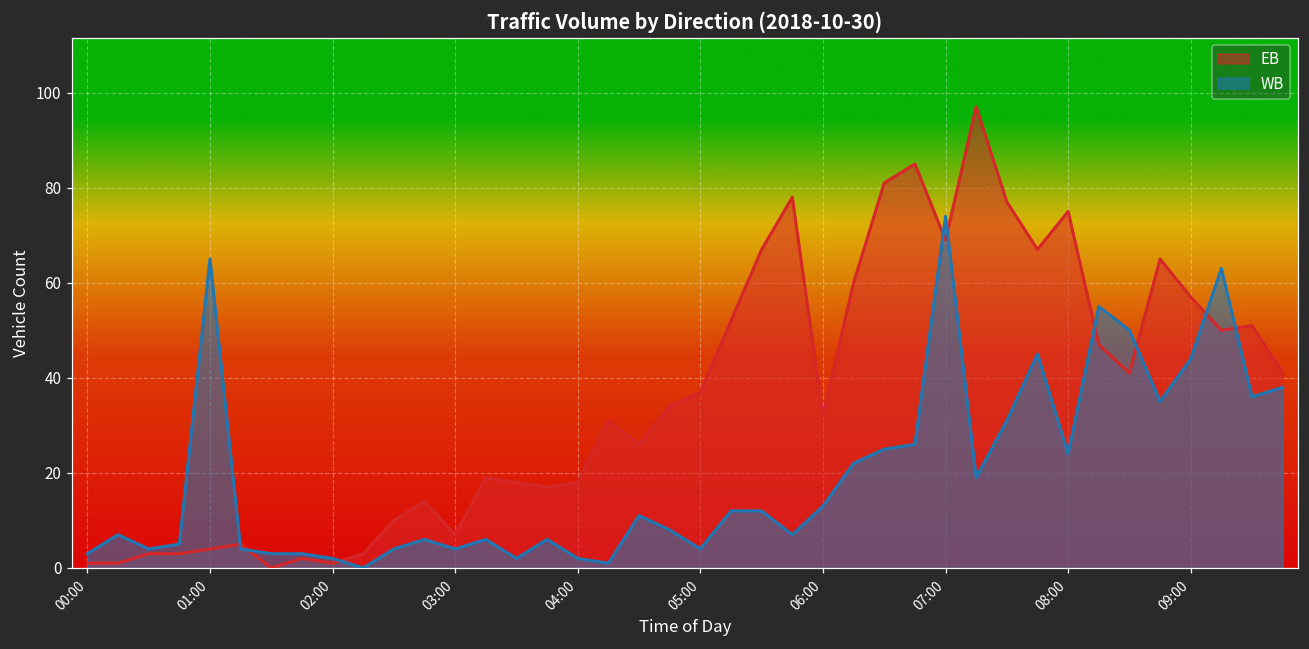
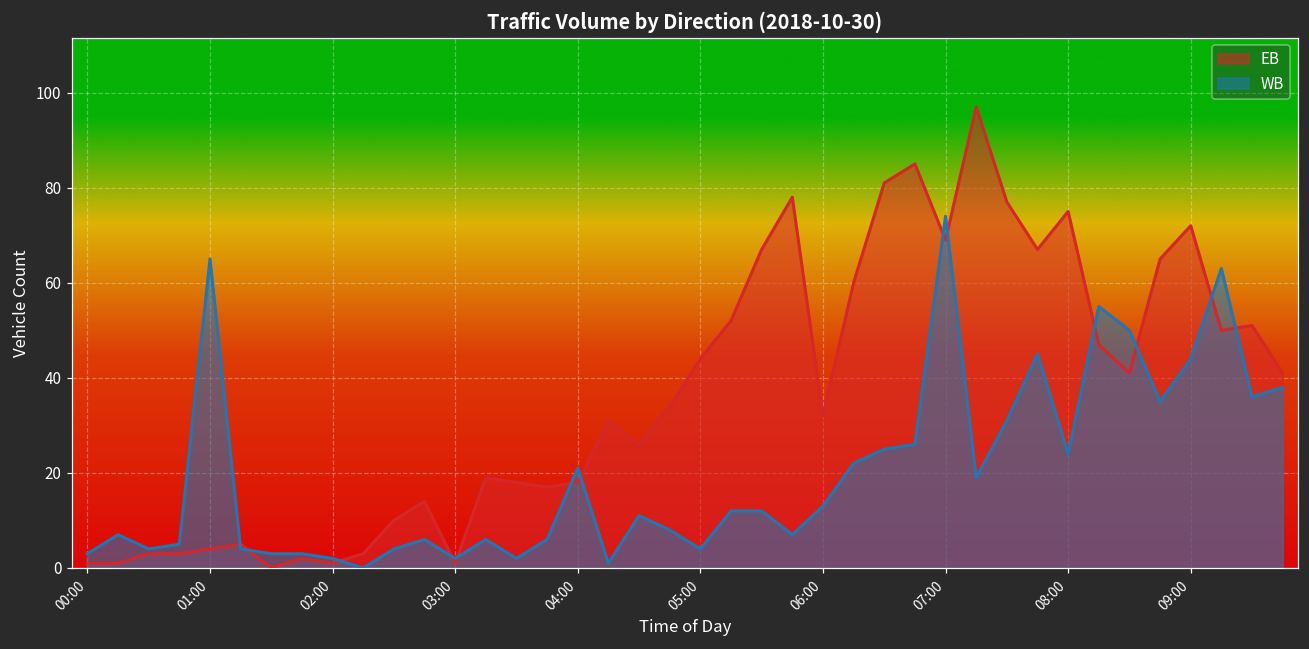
  {
    "EB": {
      "00:00": 1,
      "01:00": 4,
      "02:00": 1,
-     "03:00": 7,
+     "03:00": 1,
      "04:00": 18,
-     "05:00": 37,
+     "05:00": 44,
      "06:00": 32,
      "07:00": 69,
      "08:00": 75,
-     "09:00": 57
+     "09:00": 72
    },
    "WB": {
      "00:00": 3,
      "01:00": 65,
      "02:00": 2,
-     "03:00": 4,
-     "04:00": 2,
+     "03:00": 2,
+     "04:00": 21,
      "05:00": 4,
      "06:00": 13,
      "07:00": 74,
      "08:00": 24,
      "09:00": 44
    }
  }
